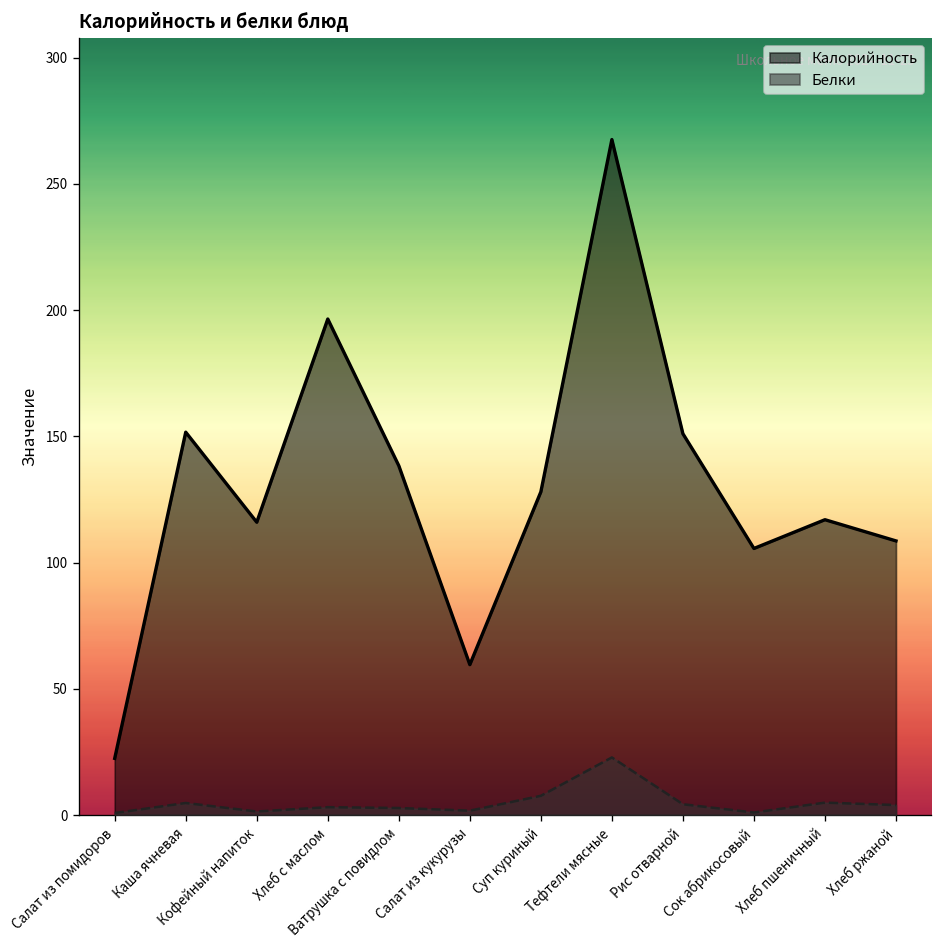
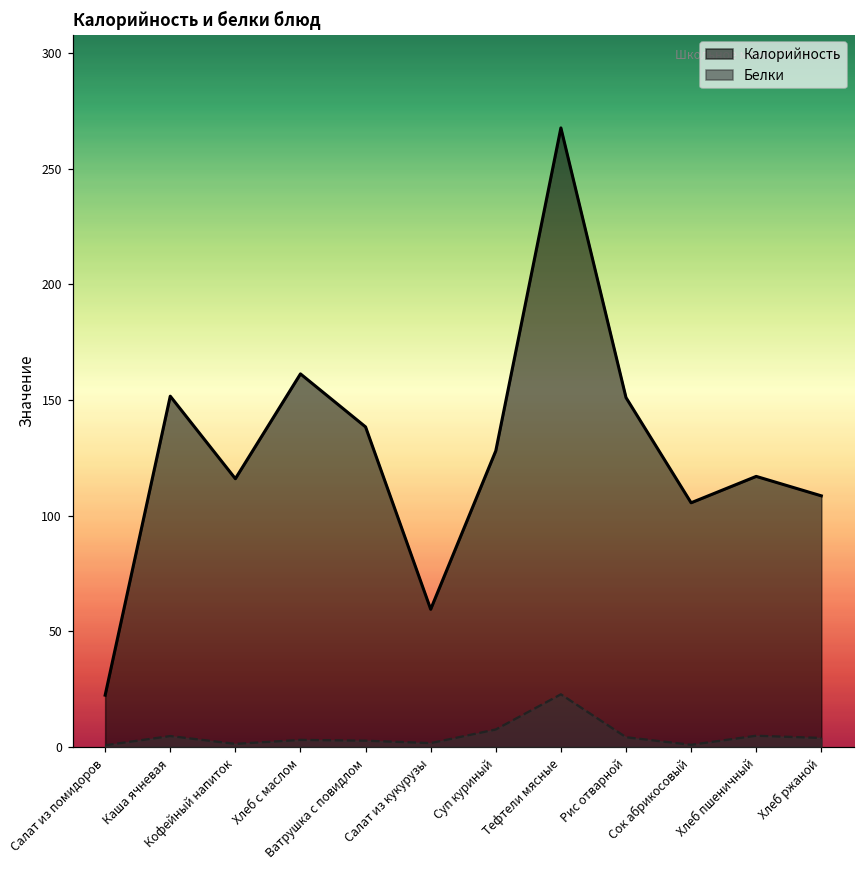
  {
    "Калорийность": {
      "Салат из помидоров": 22,
      "Каша ячневая": 152,
      "Кофейный напиток": 116,
-     "Хлеб с маслом": 197,
+     "Хлеб с маслом": 161,
      "Ватрушка с повидлом": 138,
      "Салат из кукурузы": 60,
      "Суп куриный": 128,
      "Тефтели мясные": 268,
      "Рис отварной": 151,
      "Сок абрикосовый": 106,
      "Хлеб пшеничный": 117,
      "Хлеб ржаной": 109
    },
    "Белки": {
      "Салат из помидоров": 1,
      "Каша ячневая": 5,
      "Кофейный напиток": 1,
      "Хлеб с маслом": 3,
      "Ватрушка с повидлом": 3,
      "Салат из кукурузы": 2,
      "Суп куриный": 8,
      "Тефтели мясные": 23,
      "Рис отварной": 4,
      "Сок абрикосовый": 1,
      "Хлеб пшеничный": 5,
      "Хлеб ржаной": 4
    }
  }
